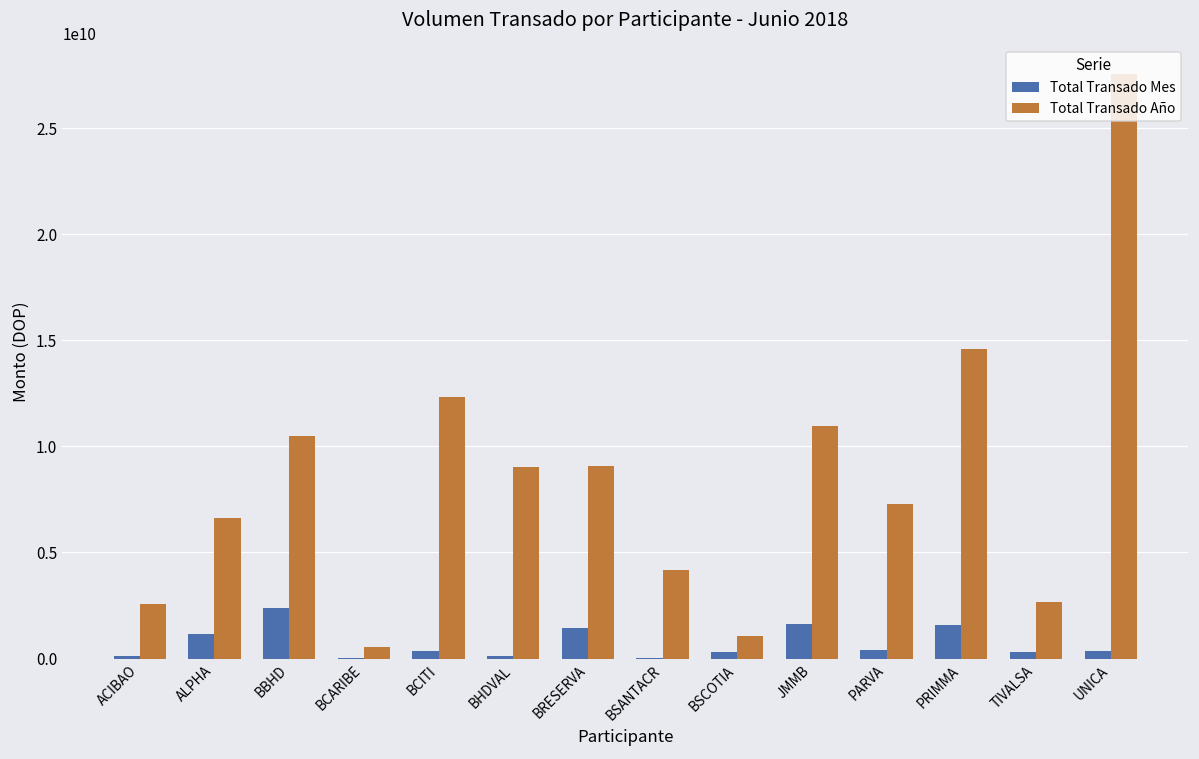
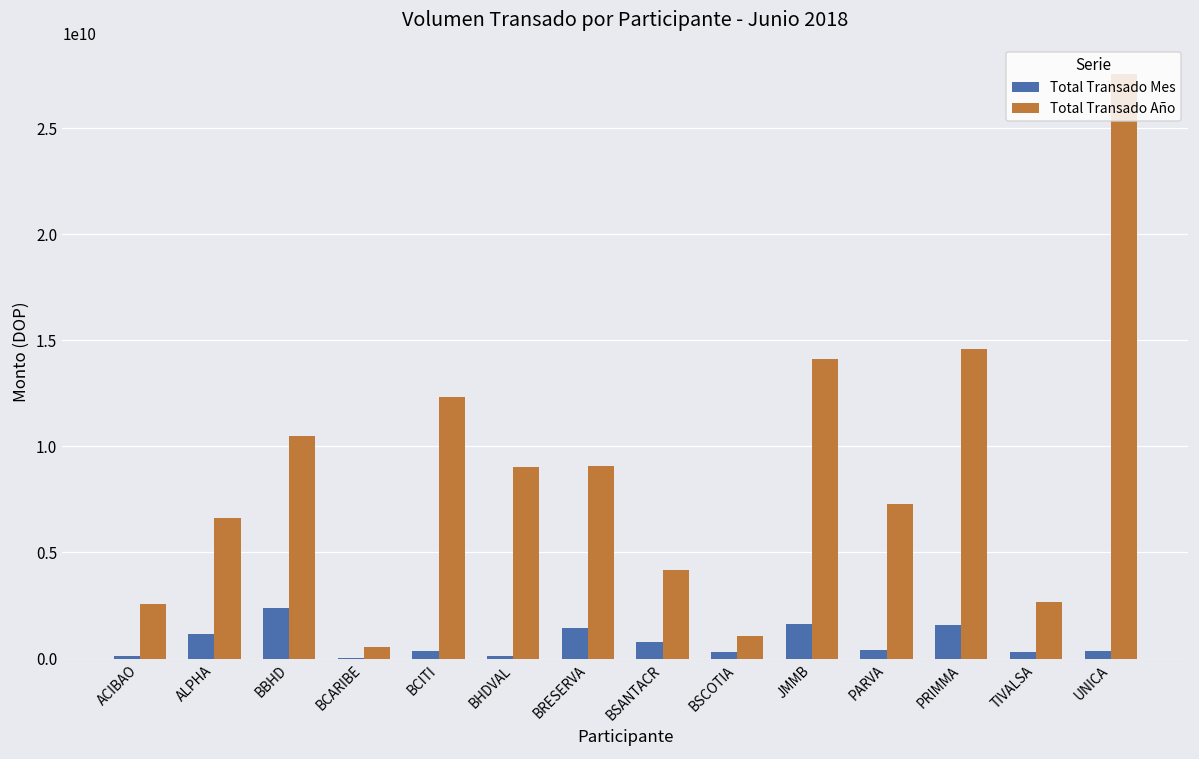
  {
    "Total Transado Mes": {
      "ALPHA": 1200000000,
      "BBHD": 2400000000,
      "BCITI": 400000000,
      "BRESERVA": 1400000000,
-     "BSANTACR": 0,
+     "BSANTACR": 800000000,
      "BSCOTIA": 300000000,
      "JMMB": 1600000000,
      "PARVA": 400000000,
      "PRIMMA": 1600000000,
      "TIVALSA": 300000000,
      "UNICA": 300000000
    },
    "Total Transado Año": {
      "ACIBAO": 2600000000,
      "ALPHA": 6600000000,
      "BBHD": 10500000000,
      "BCARIBE": 500000000,
      "BCITI": 12300000000,
      "BHDVAL": 9000000000,
      "BRESERVA": 9100000000,
      "BSANTACR": 4200000000,
      "BSCOTIA": 1100000000,
-     "JMMB": 10900000000,
+     "JMMB": 14100000000,
      "PARVA": 7300000000,
      "PRIMMA": 14600000000,
      "TIVALSA": 2700000000
    }
  }
